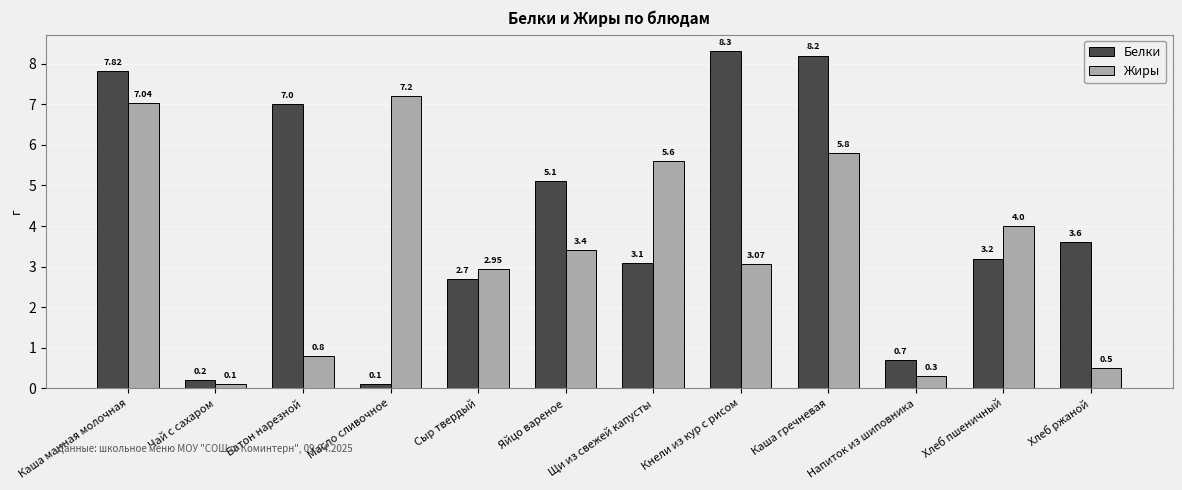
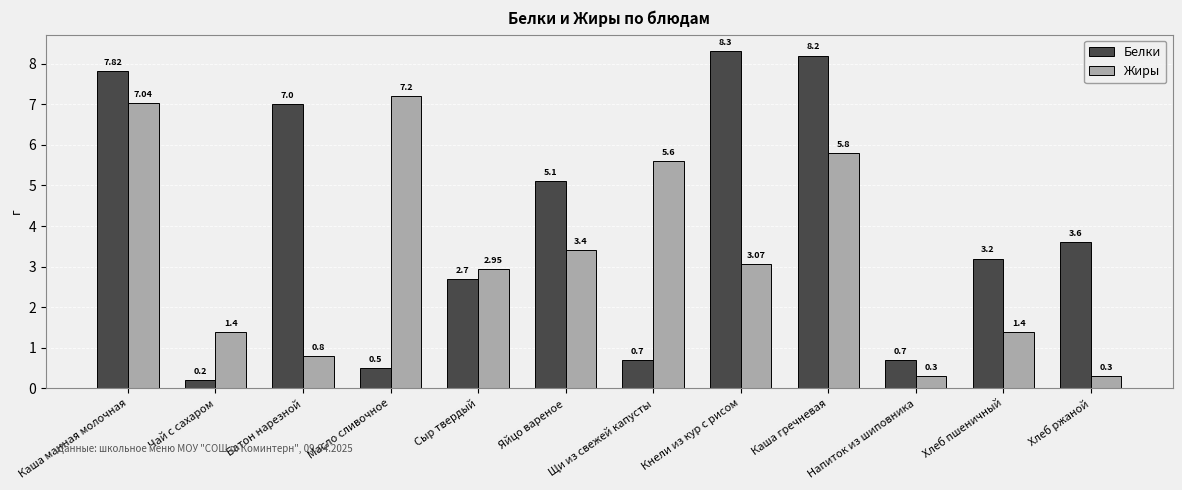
  {
    "Белки": {
      "Каша манная молочная": 7.82,
      "Чай с сахаром": 0.2,
      "Батон нарезной": 7.0,
-     "Масло сливочное": 0.1,
+     "Масло сливочное": 0.5,
      "Сыр твердый": 2.7,
      "Яйцо вареное": 5.1,
-     "Щи из свежей капусты": 3.1,
+     "Щи из свежей капусты": 0.7,
      "Кнели из кур с рисом": 8.3,
      "Каша гречневая": 8.2,
      "Напиток из шиповника": 0.7,
      "Хлеб пшеничный": 3.2,
      "Хлеб ржаной": 3.6
    },
    "Жиры": {
      "Каша манная молочная": 7.04,
-     "Чай с сахаром": 0.1,
+     "Чай с сахаром": 1.4,
      "Батон нарезной": 0.8,
      "Масло сливочное": 7.2,
      "Сыр твердый": 2.95,
      "Яйцо вареное": 3.4,
      "Щи из свежей капусты": 5.6,
      "Кнели из кур с рисом": 3.07,
      "Каша гречневая": 5.8,
      "Напиток из шиповника": 0.3,
-     "Хлеб пшеничный": 4.0,
-     "Хлеб ржаной": 0.5
+     "Хлеб пшеничный": 1.4,
+     "Хлеб ржаной": 0.3
    }
  }
